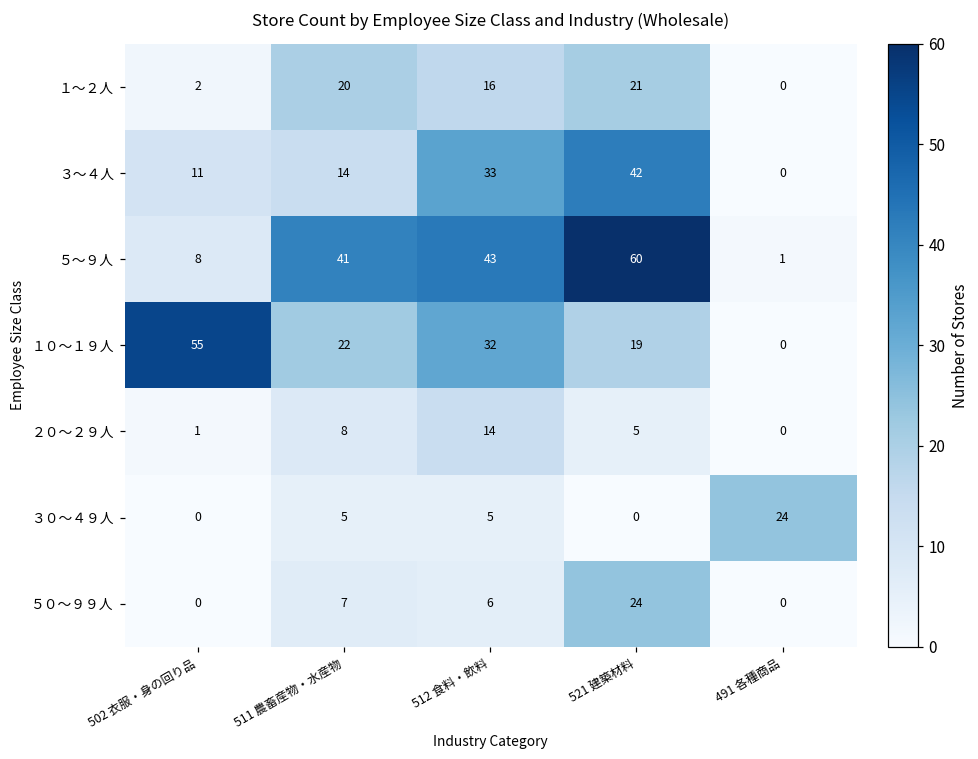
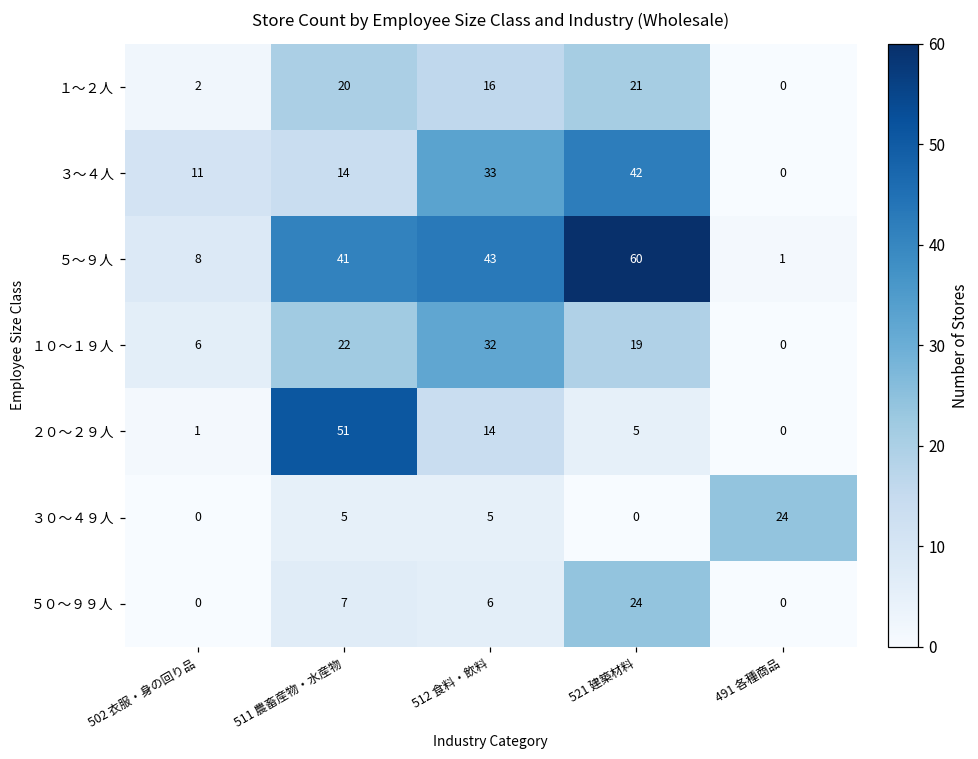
  {
    "１～２人": {
      "502 衣服・身の回り品": 2,
      "511 農畜産物・水産物": 20,
      "512 食料・飲料": 16,
      "521 建築材料": 21,
      "491 各種商品": 0
    },
    "３～４人": {
      "502 衣服・身の回り品": 11,
      "511 農畜産物・水産物": 14,
      "512 食料・飲料": 33,
      "521 建築材料": 42,
      "491 各種商品": 0
    },
    "５～９人": {
      "502 衣服・身の回り品": 8,
      "511 農畜産物・水産物": 41,
      "512 食料・飲料": 43,
      "521 建築材料": 60,
      "491 各種商品": 1
    },
    "１０～１９人": {
-     "502 衣服・身の回り品": 55,
+     "502 衣服・身の回り品": 6,
      "511 農畜産物・水産物": 22,
      "512 食料・飲料": 32,
      "521 建築材料": 19,
      "491 各種商品": 0
    },
    "２０～２９人": {
      "502 衣服・身の回り品": 1,
-     "511 農畜産物・水産物": 8,
+     "511 農畜産物・水産物": 51,
      "512 食料・飲料": 14,
      "521 建築材料": 5,
      "491 各種商品": 0
    },
    "３０～４９人": {
      "502 衣服・身の回り品": 0,
      "511 農畜産物・水産物": 5,
      "512 食料・飲料": 5,
      "521 建築材料": 0,
      "491 各種商品": 24
    },
    "５０～９９人": {
      "502 衣服・身の回り品": 0,
      "511 農畜産物・水産物": 7,
      "512 食料・飲料": 6,
      "521 建築材料": 24,
      "491 各種商品": 0
    }
  }
